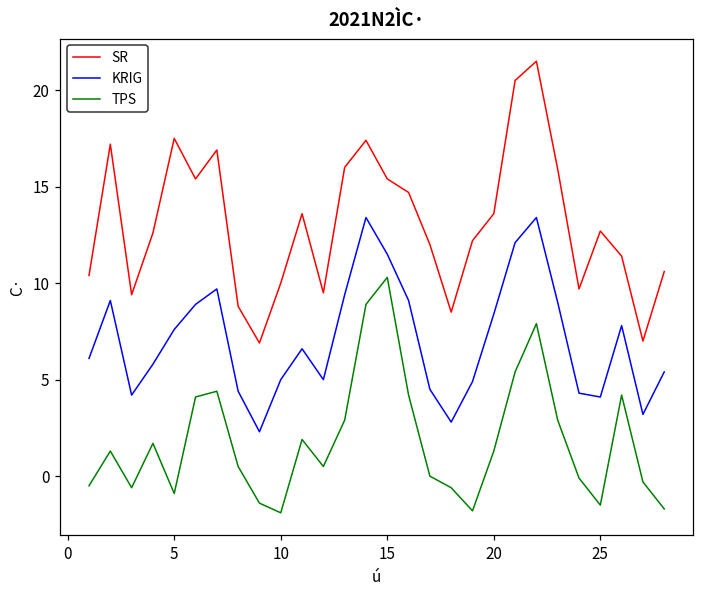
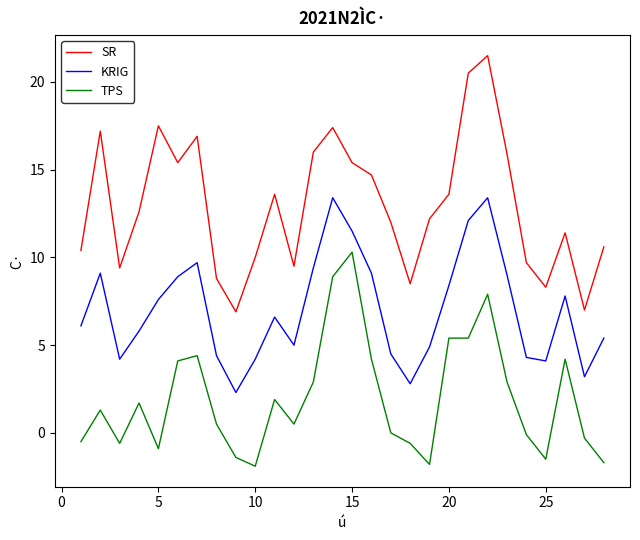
  {
    "SR": {
      "5": 17.5,
      "10": 10.0,
      "15": 15.4,
      "20": 13.6,
-     "25": 12.7
+     "25": 8.3
    },
    "KRIG": {
      "5": 7.6,
-     "10": 5.0,
+     "10": 4.2,
      "15": 11.5,
      "20": 8.4,
      "25": 4.1
    },
    "TPS": {
      "5": -0.9,
      "10": -1.9,
      "15": 10.3,
-     "20": 1.3,
+     "20": 5.4,
      "25": -1.5
    }
  }
